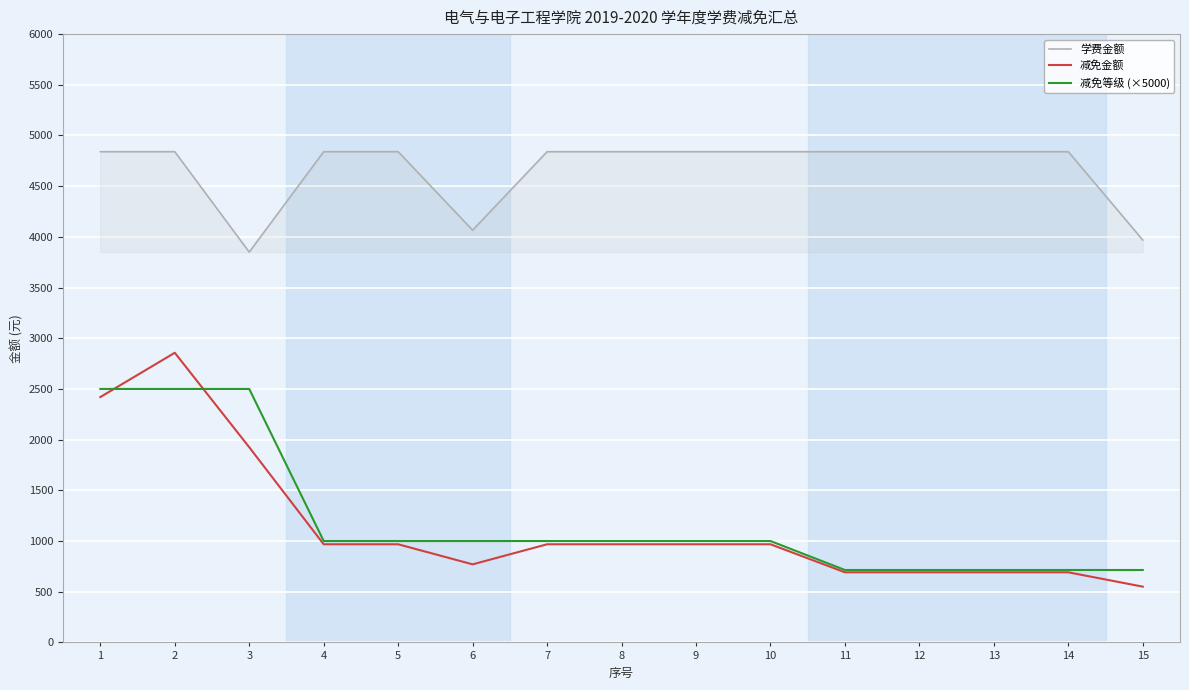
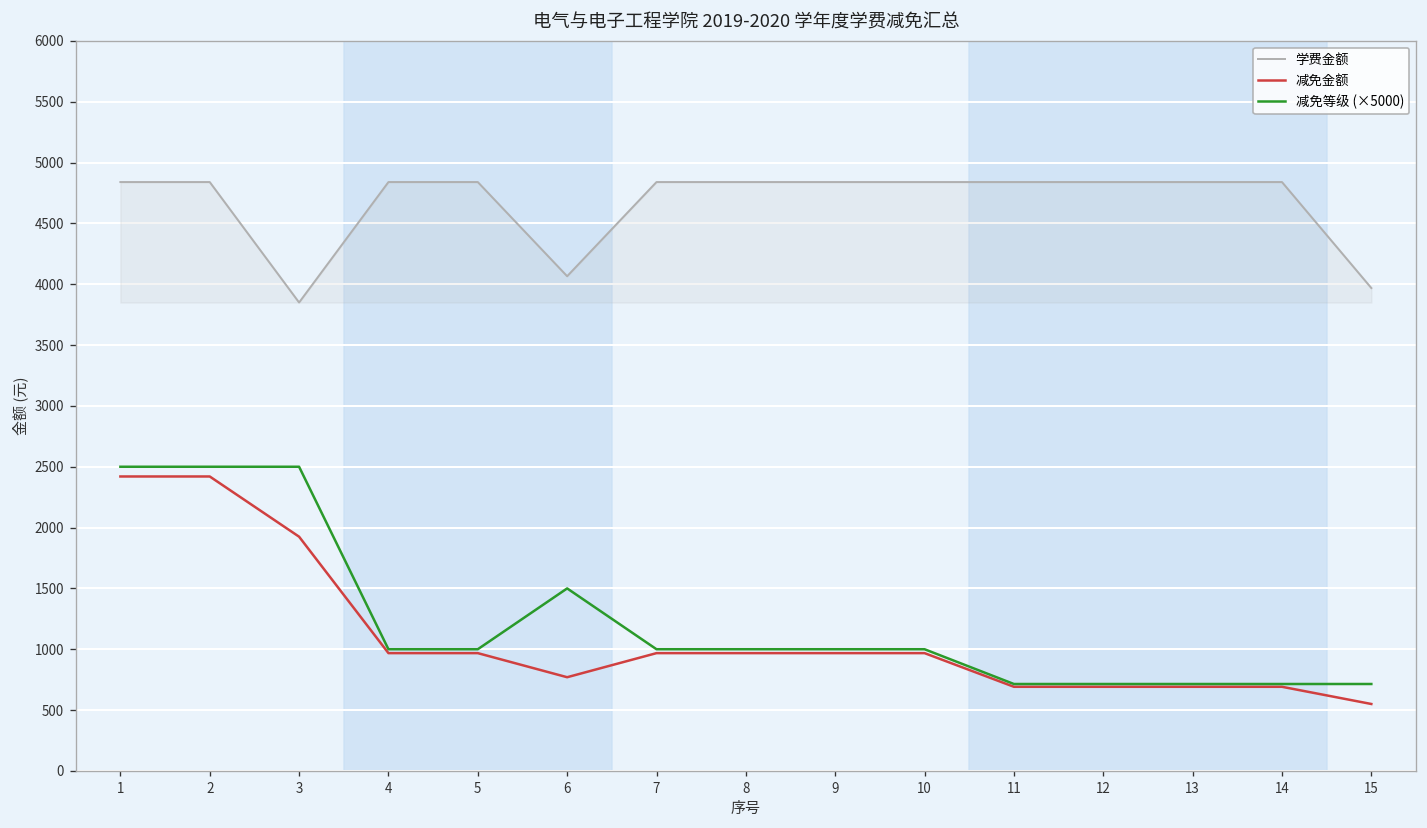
  {
    "学费金额": {
      "1": 4840,
      "2": 4840,
      "3": 3850,
      "4": 4840,
      "5": 4840,
      "6": 4070,
      "7": 4840,
      "8": 4840,
      "9": 4840,
      "10": 4840,
      "11": 4840,
      "12": 4840,
      "13": 4840,
      "14": 4840,
      "15": 3970
    },
    "减免金额": {
      "1": 2420,
-     "2": 2860,
+     "2": 2420,
      "3": 1930,
      "4": 970,
      "5": 970,
      "6": 770,
      "7": 970,
      "8": 970,
      "9": 970,
      "10": 970,
      "15": 550
    },
    "减免等级 (×5000)": {
      "1": 2500,
      "2": 2500,
      "3": 2500,
      "4": 1000,
      "5": 1000,
-     "6": 1000,
+     "6": 1500,
      "7": 1000,
      "8": 1000,
      "9": 1000,
      "10": 1000,
      "15": 710
    }
  }
